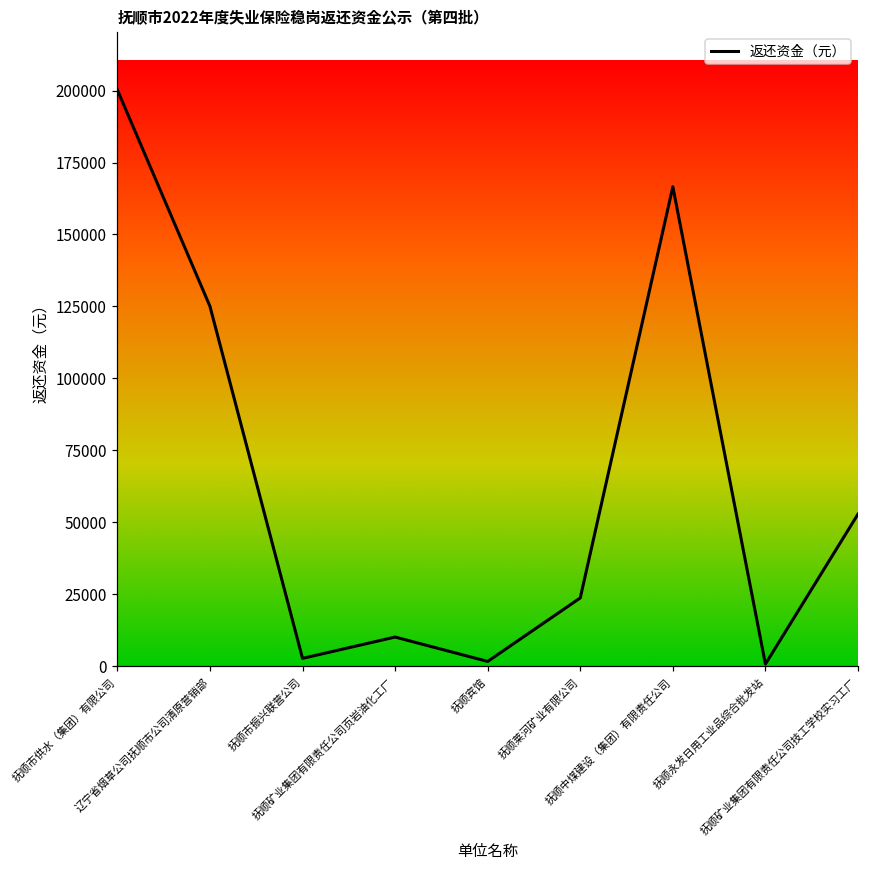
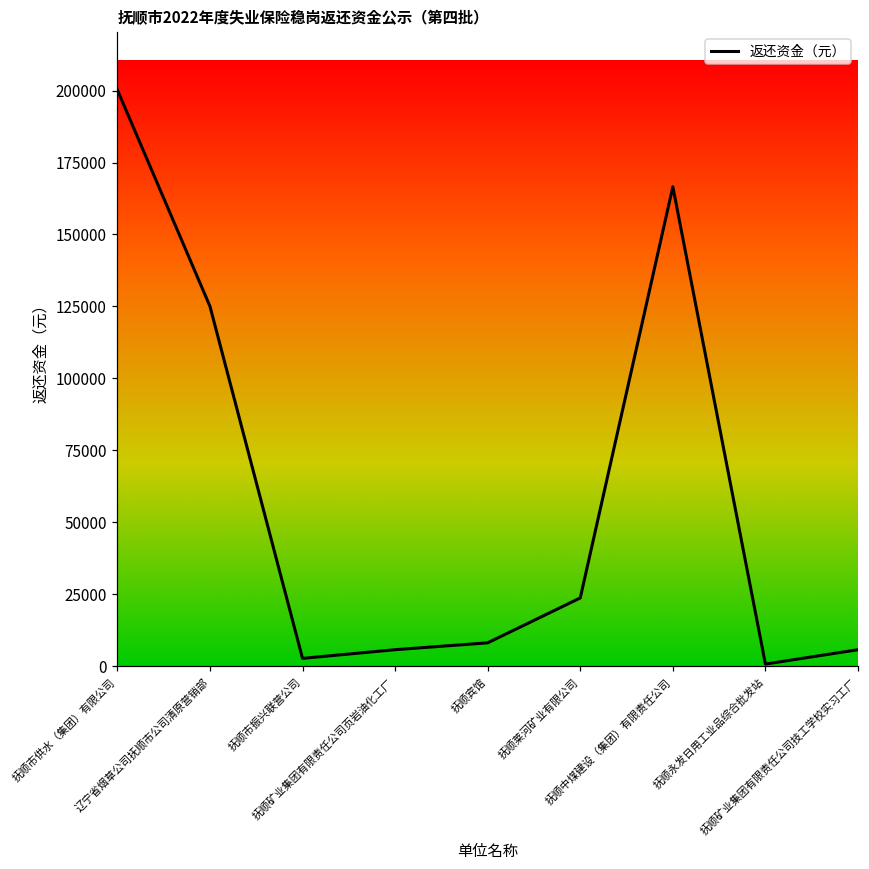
  {
    "抚顺市供水（集团）有限公司": 200000,
    "辽宁省烟草公司抚顺市公司清原营销部": 125000,
    "抚顺市振兴联营公司": 3000,
-   "抚顺矿业集团有限责任公司页岩油化工厂": 10000,
-   "抚顺宾馆": 2000,
+   "抚顺矿业集团有限责任公司页岩油化工厂": 6000,
+   "抚顺宾馆": 8000,
    "抚顺莱河矿业有限公司": 24000,
    "抚顺中煤建设（集团）有限责任公司": 167000,
    "抚顺永发日用工业品综合批发站": 1000,
-   "抚顺矿业集团有限责任公司技工学校实习工厂": 53000
+   "抚顺矿业集团有限责任公司技工学校实习工厂": 6000
  }
